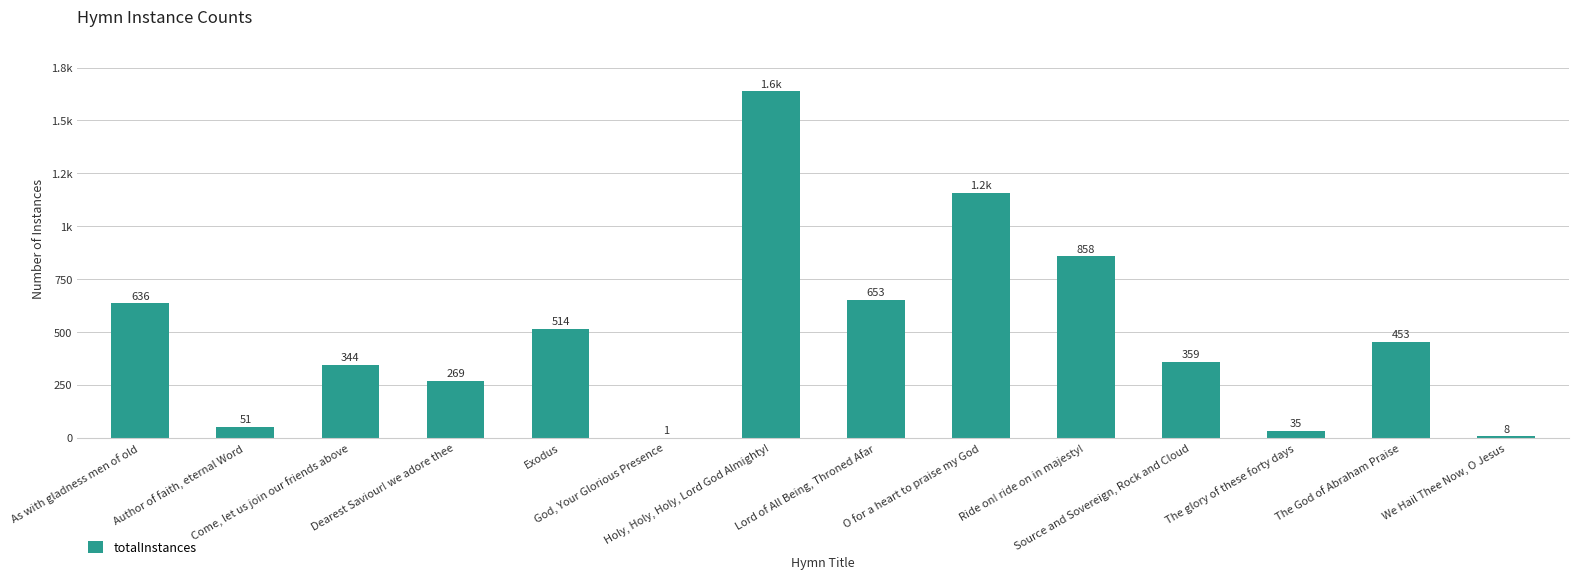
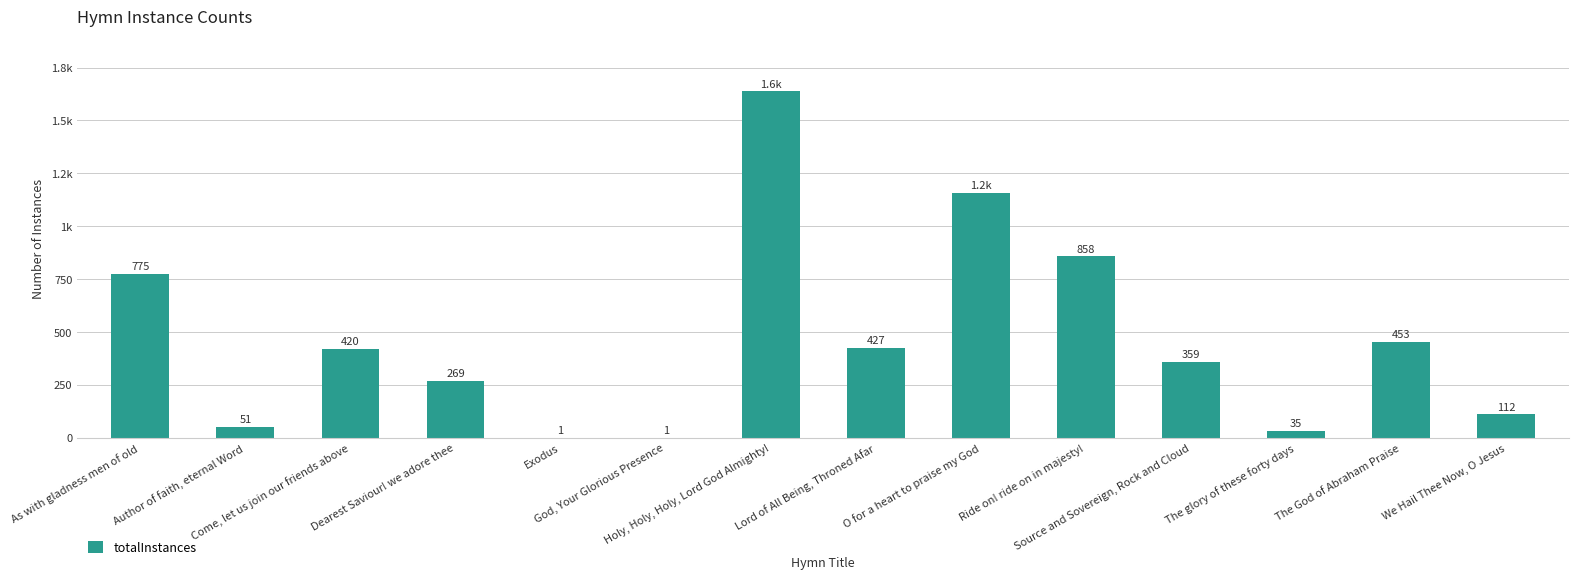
  {
-   "As with gladness men of old": "636",
+   "As with gladness men of old": "775",
    "Author of faith, eternal Word": "51",
-   "Come, let us join our friends above": "344",
+   "Come, let us join our friends above": "420",
    "Dearest Saviour! we adore thee": "269",
-   "Exodus": "514",
+   "Exodus": "1",
    "God, Your Glorious Presence": "1",
    "Holy, Holy, Holy, Lord God Almighty!": "1.6k",
-   "Lord of All Being, Throned Afar": "653",
+   "Lord of All Being, Throned Afar": "427",
    "O for a heart to praise my God": "1.2k",
    "Ride on! ride on in majesty!": "858",
    "Source and Sovereign, Rock and Cloud": "359",
    "The glory of these forty days": "35",
    "The God of Abraham Praise": "453",
-   "We Hail Thee Now, O Jesus": "8"
+   "We Hail Thee Now, O Jesus": "112"
  }
